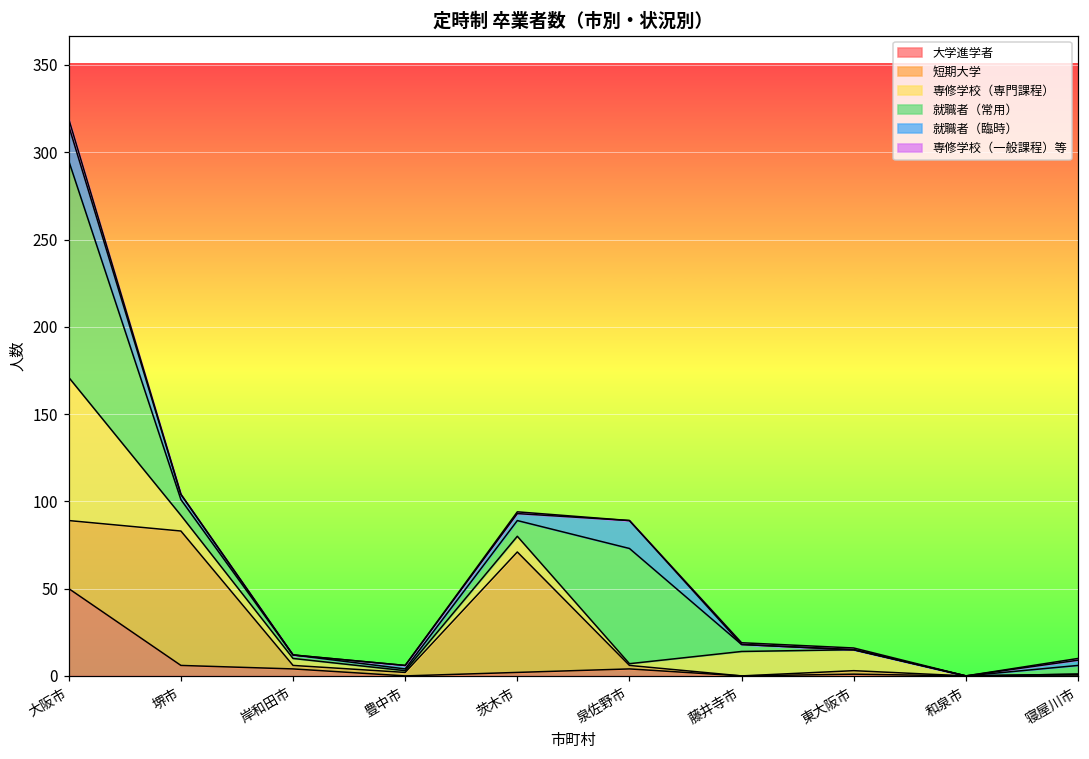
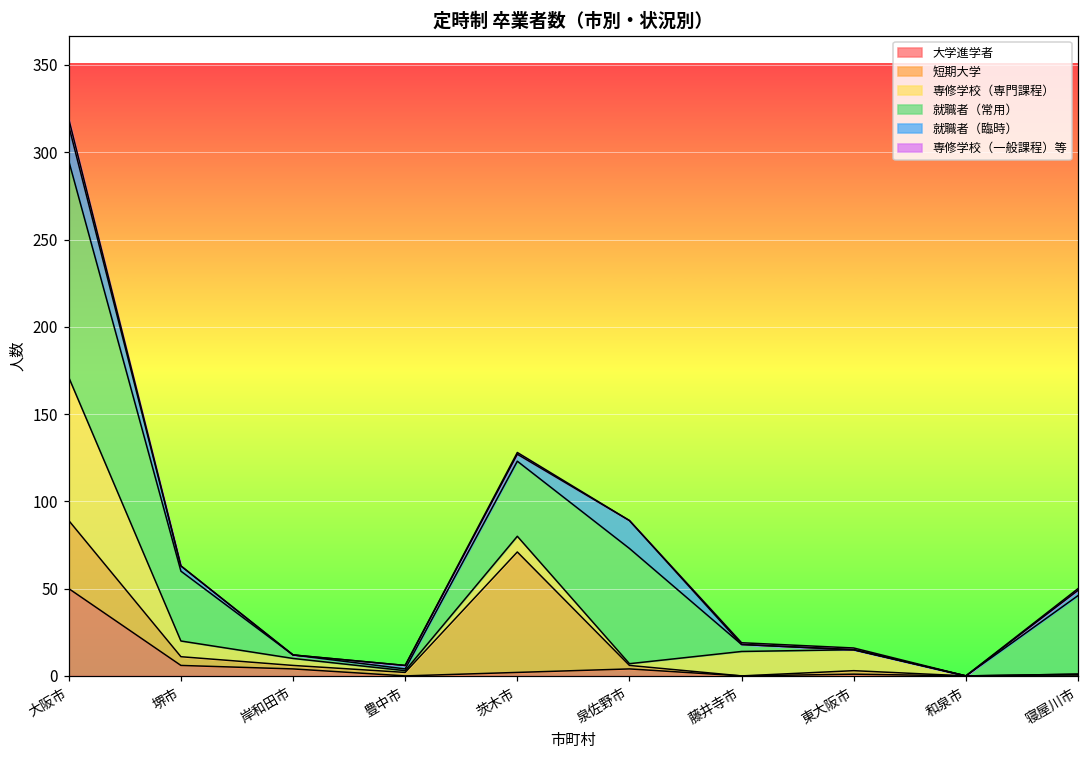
  {
    "大学進学者": {
      "大阪市": 50,
      "堺市": 6,
      "岸和田市": 4,
      "豊中市": 0,
      "茨木市": 2,
      "泉佐野市": 4,
      "東大阪市": 1
    },
    "短期大学": {
      "大阪市": 39,
-     "堺市": 77,
+     "堺市": 5,
      "岸和田市": 2,
      "茨木市": 69,
      "東大阪市": 2
    },
    "専修学校（専門課程）": {
      "大阪市": 82,
      "堺市": 9,
      "岸和田市": 4,
      "茨木市": 9,
      "藤井寺市": 14
    },
    "就職者（常用）": {
      "大阪市": 124,
-     "堺市": 9,
-     "茨木市": 9,
+     "堺市": 40,
+     "茨木市": 43,
      "泉佐野市": 66,
-     "寝屋川市": 5
+     "寝屋川市": 45
    },
    "就職者（臨時）": {
      "大阪市": 20
    },
    "専修学校（一般課程）等": {
      "大阪市": 4
    }
  }
